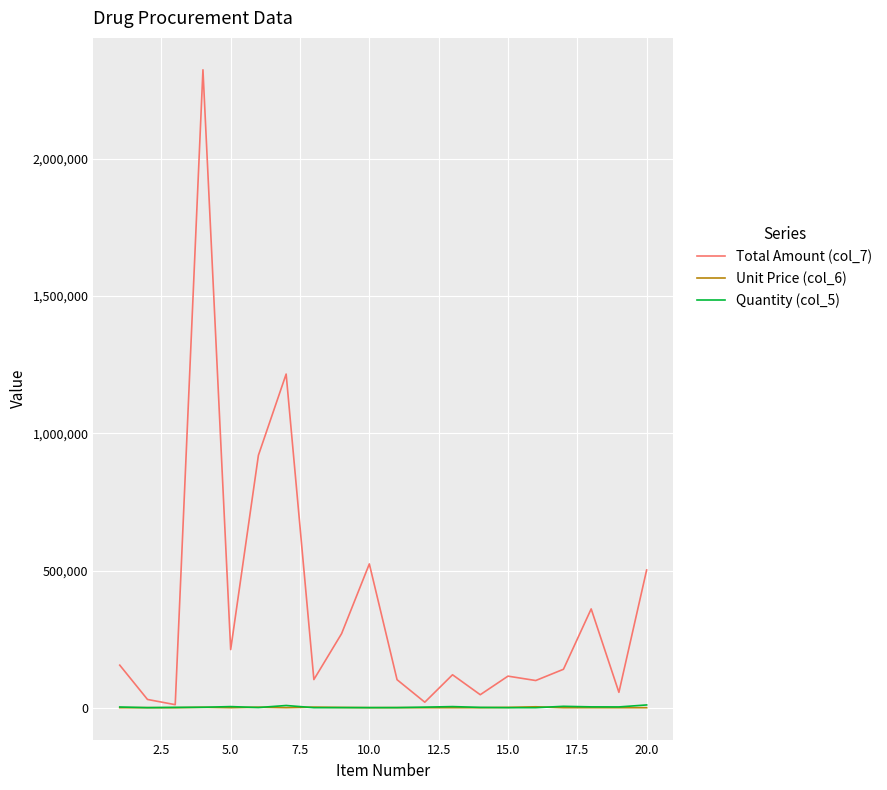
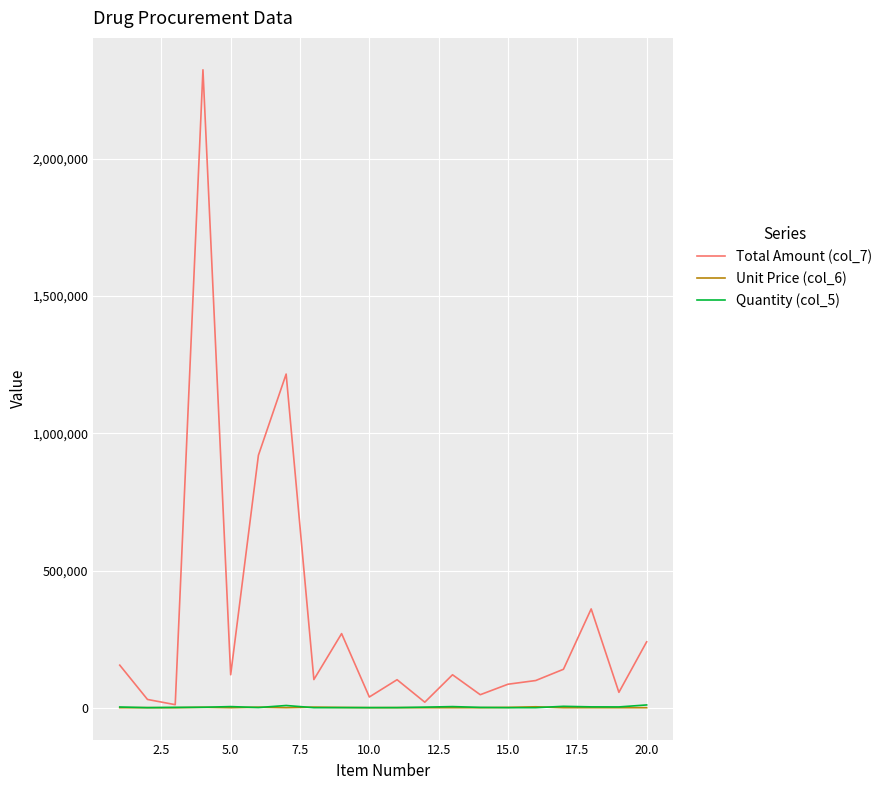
  {
    "Total Amount (col_7)": {
-     "5.0": "210,000",
-     "10.0": "520,000",
-     "15.0": "120,000",
-     "20.0": "500,000"
+     "5.0": "120,000",
+     "10.0": "40,000",
+     "15.0": "90,000",
+     "20.0": "240,000"
    },
    "Unit Price (col_6)": {
      "20.0": "0"
    },
    "Quantity (col_5)": {
      "20.0": "10,000"
    }
  }
